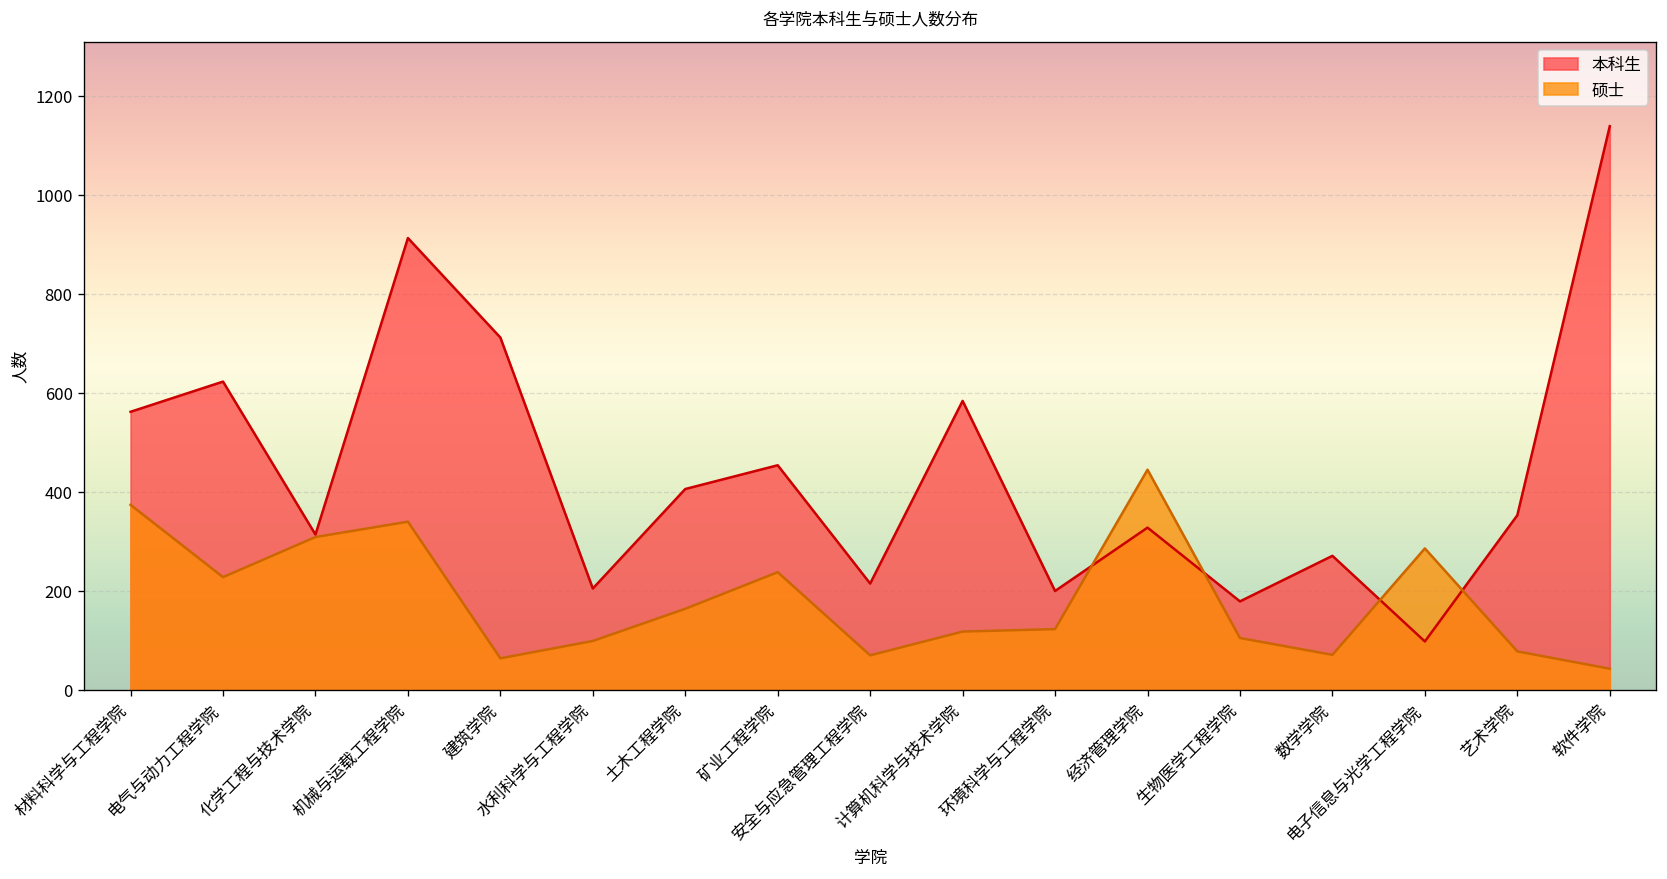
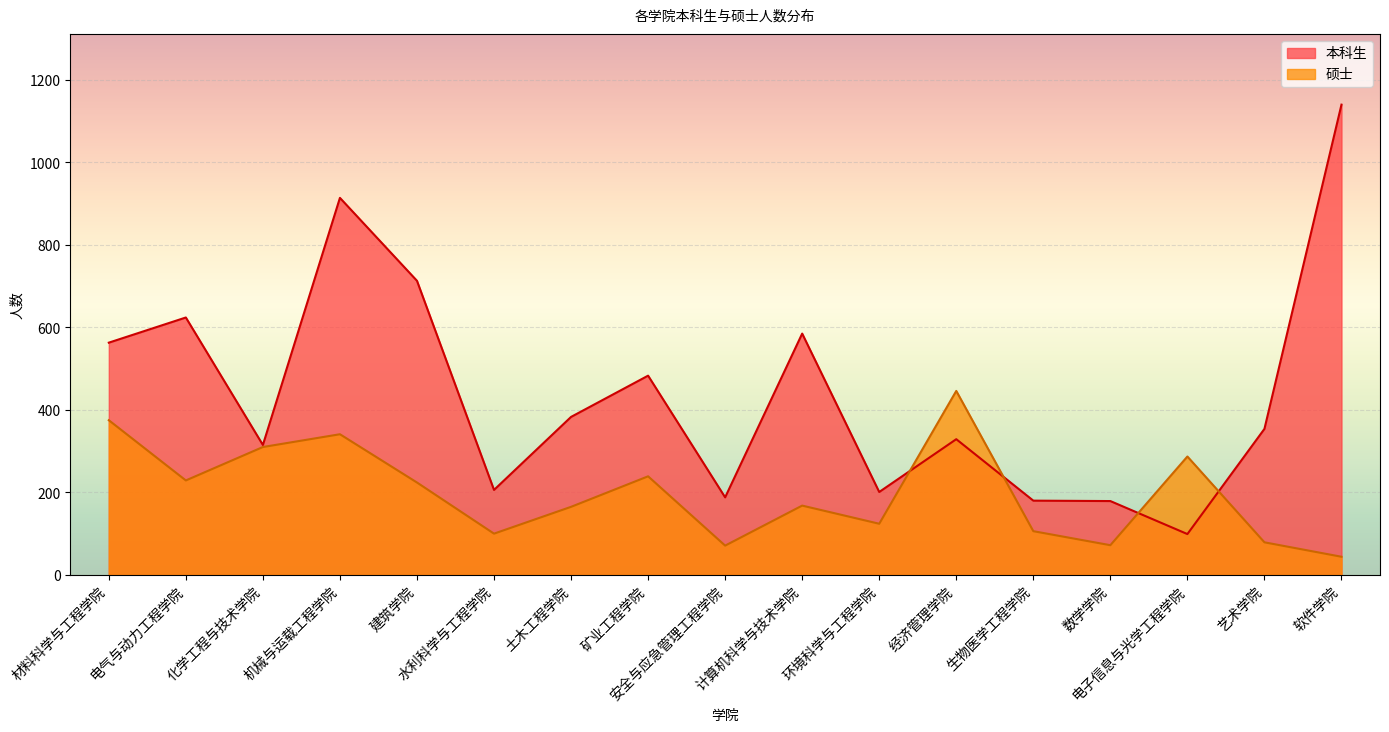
  {
    "本科生": {
      "材料科学与工程学院": 560,
      "电气与动力工程学院": 620,
      "机械与运载工程学院": 910,
      "建筑学院": 710,
      "水利科学与工程学院": 210,
-     "土木工程学院": 410,
-     "矿业工程学院": 460,
-     "安全与应急管理工程学院": 220,
+     "土木工程学院": 380,
+     "矿业工程学院": 480,
+     "安全与应急管理工程学院": 190,
      "计算机科学与技术学院": 590,
      "环境科学与工程学院": 200,
      "经济管理学院": 330,
      "生物医学工程学院": 180,
-     "数学学院": 270,
+     "数学学院": 180,
      "电子信息与光学工程学院": 100,
      "艺术学院": 350,
      "软件学院": 1140
    },
    "硕士": {
      "材料科学与工程学院": 380,
      "电气与动力工程学院": 230,
      "机械与运载工程学院": 340,
-     "建筑学院": 70,
+     "建筑学院": 220,
      "水利科学与工程学院": 100,
      "土木工程学院": 170,
      "矿业工程学院": 240,
      "安全与应急管理工程学院": 70,
-     "计算机科学与技术学院": 120,
+     "计算机科学与技术学院": 170,
      "环境科学与工程学院": 120,
      "经济管理学院": 450,
      "生物医学工程学院": 110,
      "数学学院": 70,
      "电子信息与光学工程学院": 290,
      "艺术学院": 80,
      "软件学院": 40
    }
  }
